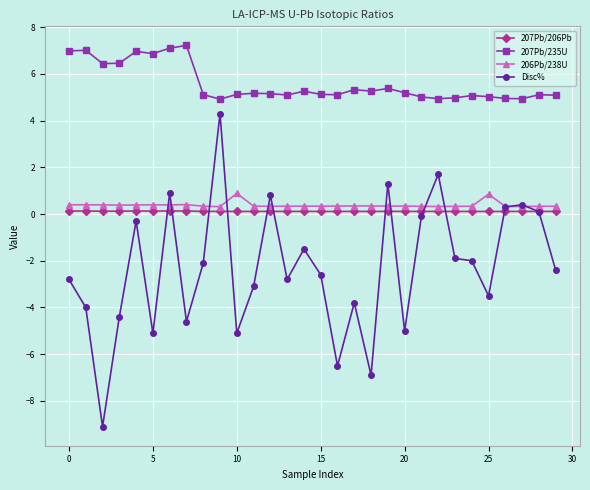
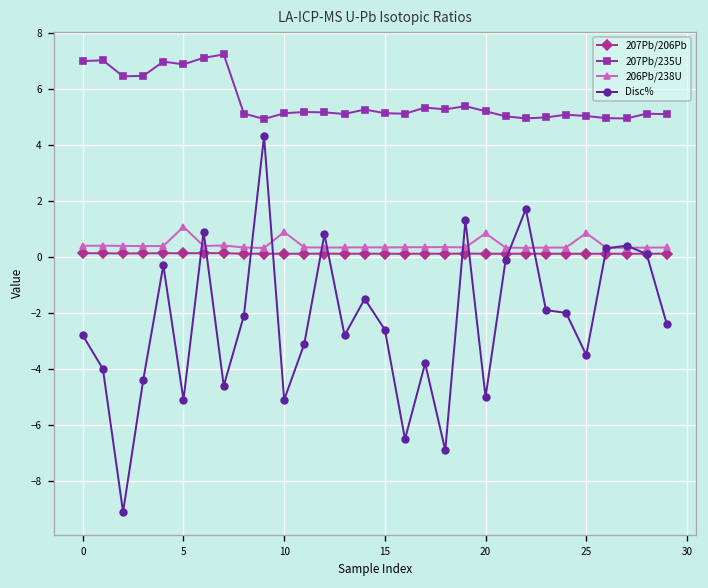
  {
    "206Pb/238U": {
      "0": 0.4,
-     "5": 0.4,
+     "5": 1.1,
      "10": 0.9,
      "15": 0.3,
-     "20": 0.3,
+     "20": 0.8,
      "25": 0.8
    }
  }
